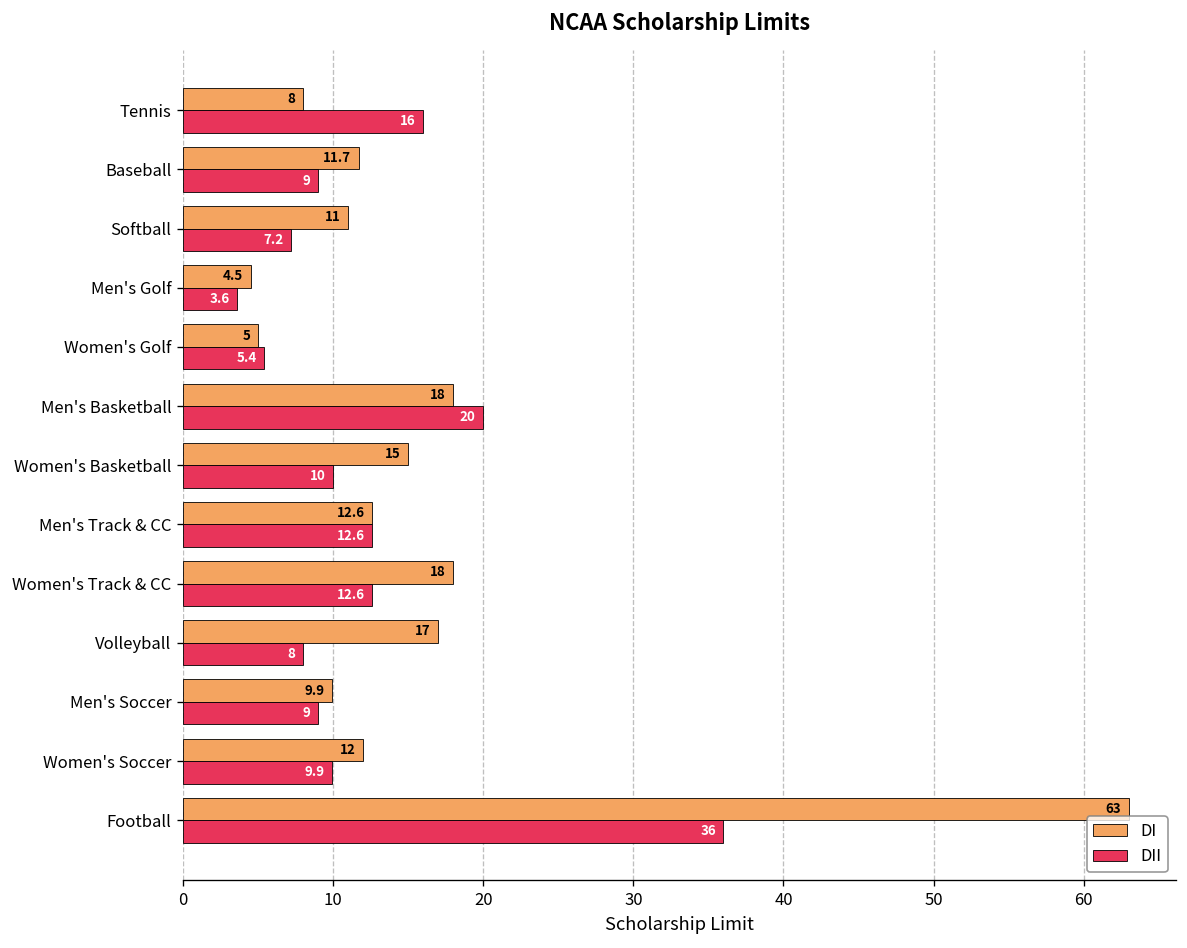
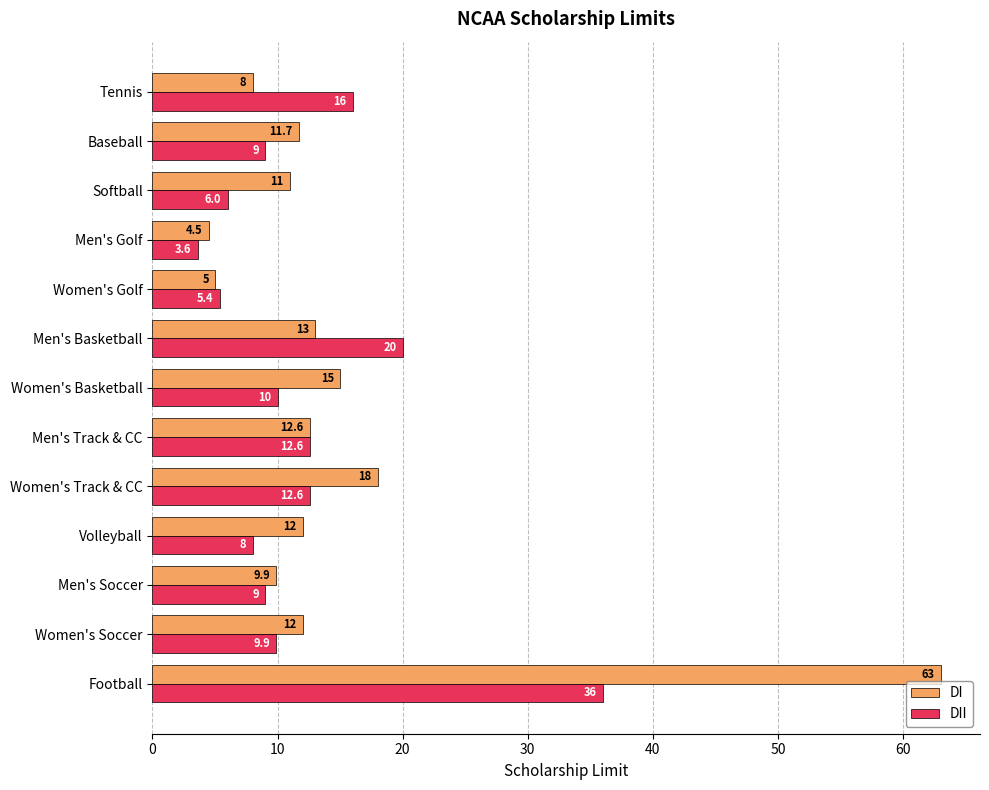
  {
    "DI": {
      "Tennis": 8,
      "Baseball": 11.7,
      "Softball": 11,
      "Men's Golf": 4.5,
      "Women's Golf": 5,
-     "Men's Basketball": 18,
+     "Men's Basketball": 13,
      "Women's Basketball": 15,
      "Men's Track & CC": 12.6,
      "Women's Track & CC": 18,
-     "Volleyball": 17,
+     "Volleyball": 12,
      "Men's Soccer": 9.9,
      "Women's Soccer": 12,
      "Football": 63
    },
    "DII": {
      "Tennis": 16,
      "Baseball": 9,
-     "Softball": 7.2,
+     "Softball": 6.0,
      "Men's Golf": 3.6,
      "Women's Golf": 5.4,
      "Men's Basketball": 20,
      "Women's Basketball": 10,
      "Men's Track & CC": 12.6,
      "Women's Track & CC": 12.6,
      "Volleyball": 8,
      "Men's Soccer": 9,
      "Women's Soccer": 9.9,
      "Football": 36
    }
  }
